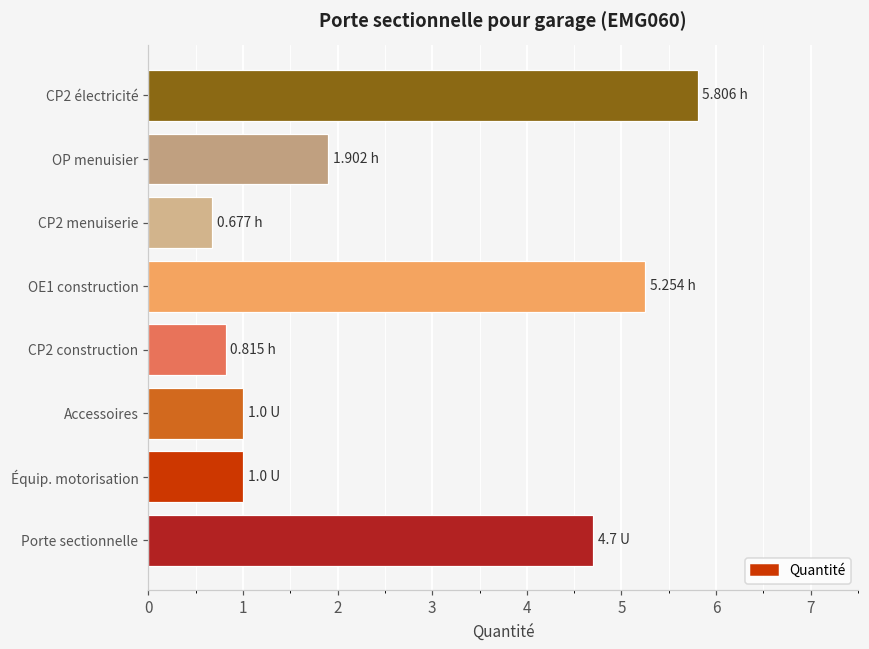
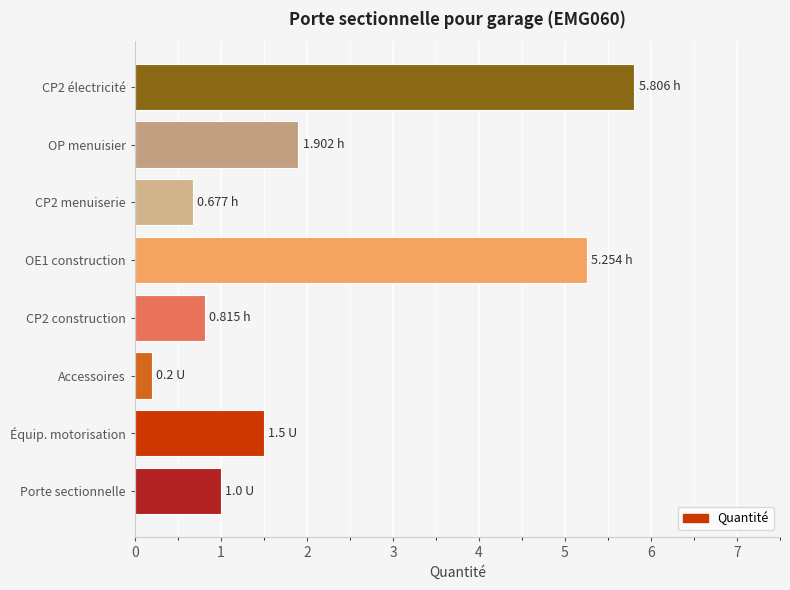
  {
    "CP2 électricité": 5.806,
    "OP menuisier": 1.902,
    "CP2 menuiserie": 0.677,
    "OE1 construction": 5.254,
    "CP2 construction": 0.815,
-   "Accessoires": 1.0,
-   "Équip. motorisation": 1.0,
-   "Porte sectionnelle": 4.7
+   "Accessoires": 0.2,
+   "Équip. motorisation": 1.5,
+   "Porte sectionnelle": 1.0
  }
